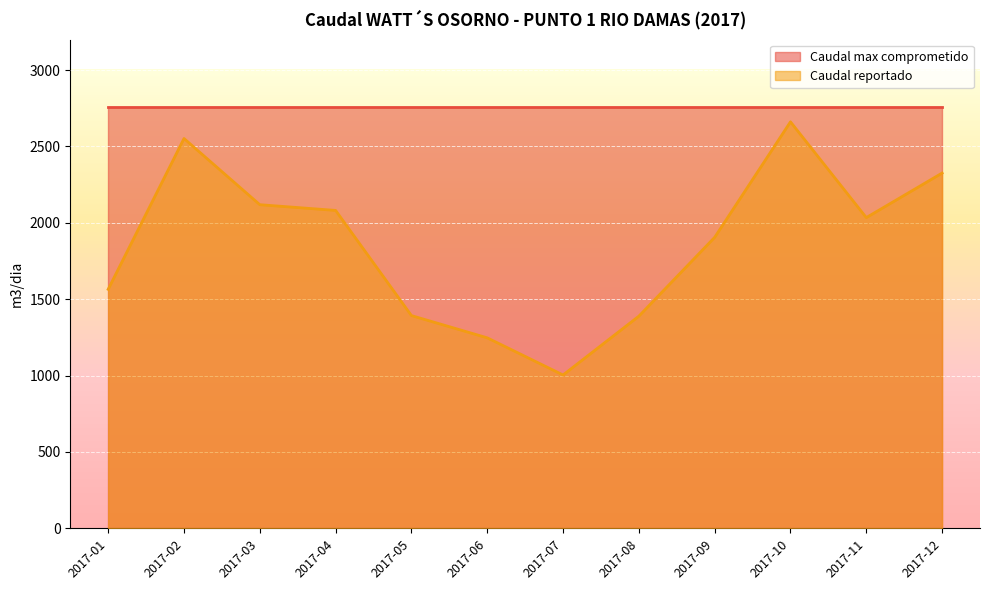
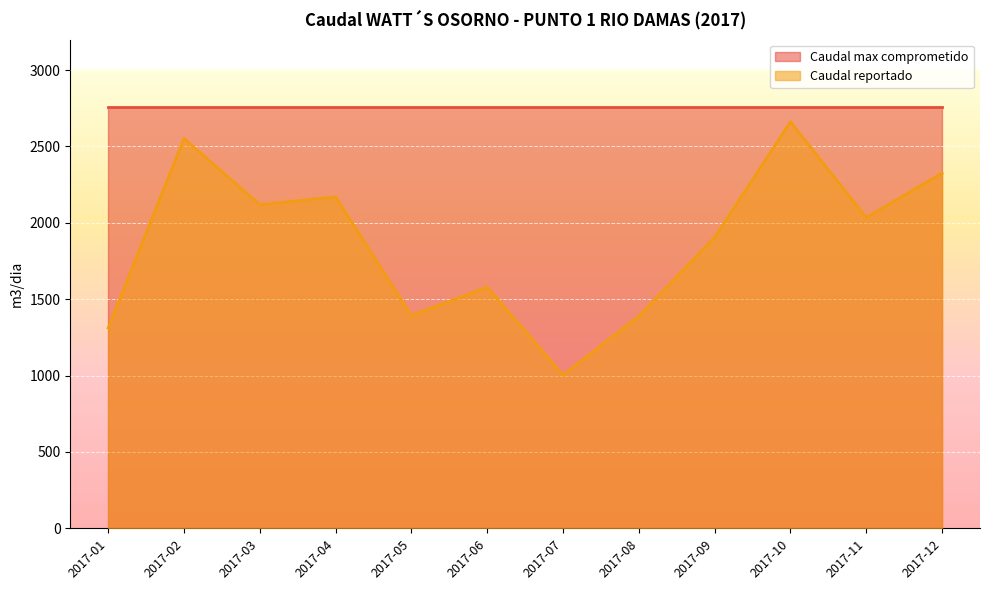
  {
    "Caudal max comprometido": {
      "2017-01": 2760,
      "2017-02": 2760,
      "2017-03": 2760,
      "2017-04": 2760,
      "2017-05": 2760,
      "2017-06": 2760,
      "2017-07": 2760,
      "2017-08": 2760,
      "2017-09": 2760,
      "2017-10": 2760,
      "2017-11": 2760,
      "2017-12": 2760
    },
    "Caudal reportado": {
-     "2017-01": 1570,
+     "2017-01": 1310,
      "2017-02": 2550,
      "2017-03": 2120,
-     "2017-04": 2080,
+     "2017-04": 2170,
      "2017-05": 1390,
-     "2017-06": 1250,
+     "2017-06": 1580,
      "2017-07": 1000,
      "2017-08": 1390,
      "2017-09": 1910,
      "2017-10": 2660,
      "2017-11": 2030,
      "2017-12": 2330
    }
  }
